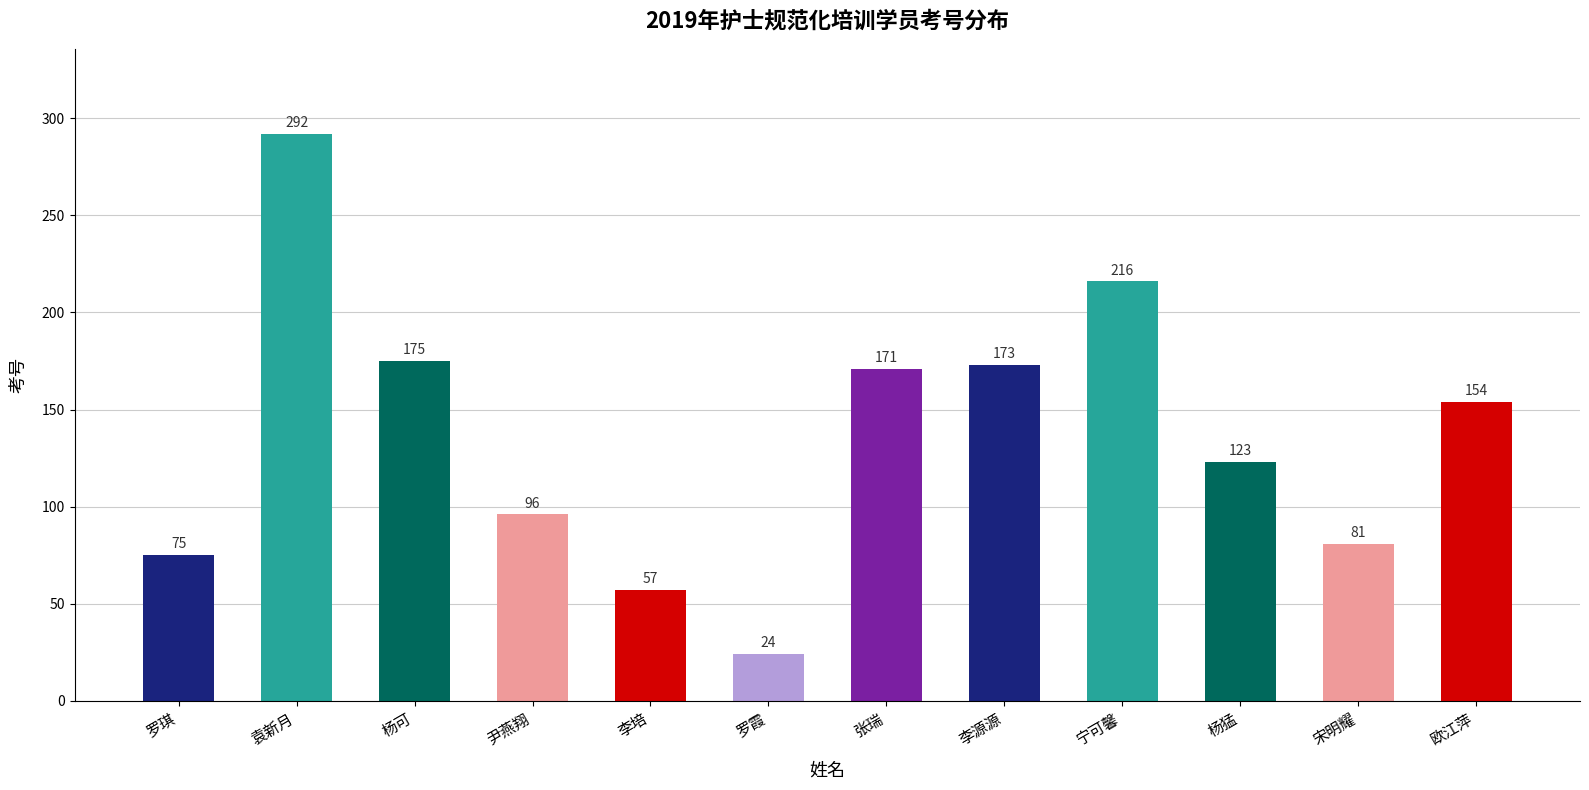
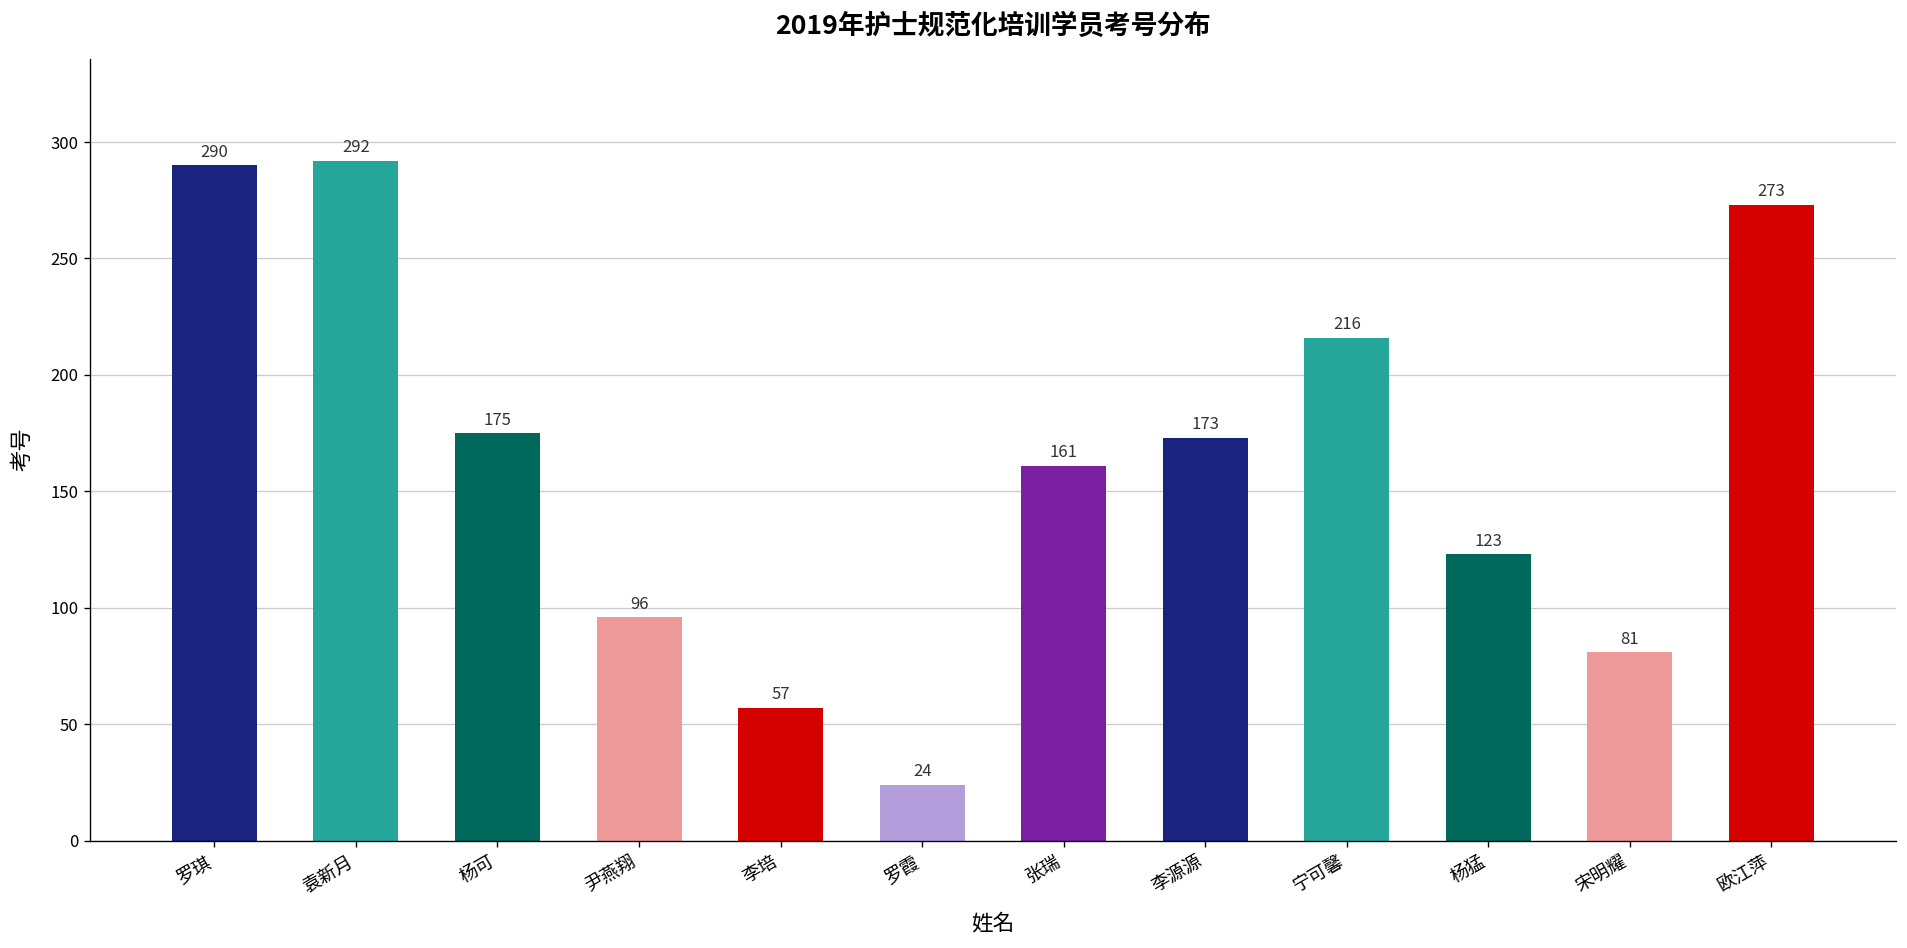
  {
-   "罗琪": 75,
+   "罗琪": 290,
    "袁新月": 292,
    "杨可": 175,
    "尹燕翔": 96,
    "李培": 57,
    "罗霞": 24,
-   "张瑞": 171,
+   "张瑞": 161,
    "李源源": 173,
    "宁可馨": 216,
    "杨猛": 123,
    "宋明耀": 81,
-   "欧江萍": 154
+   "欧江萍": 273
  }
